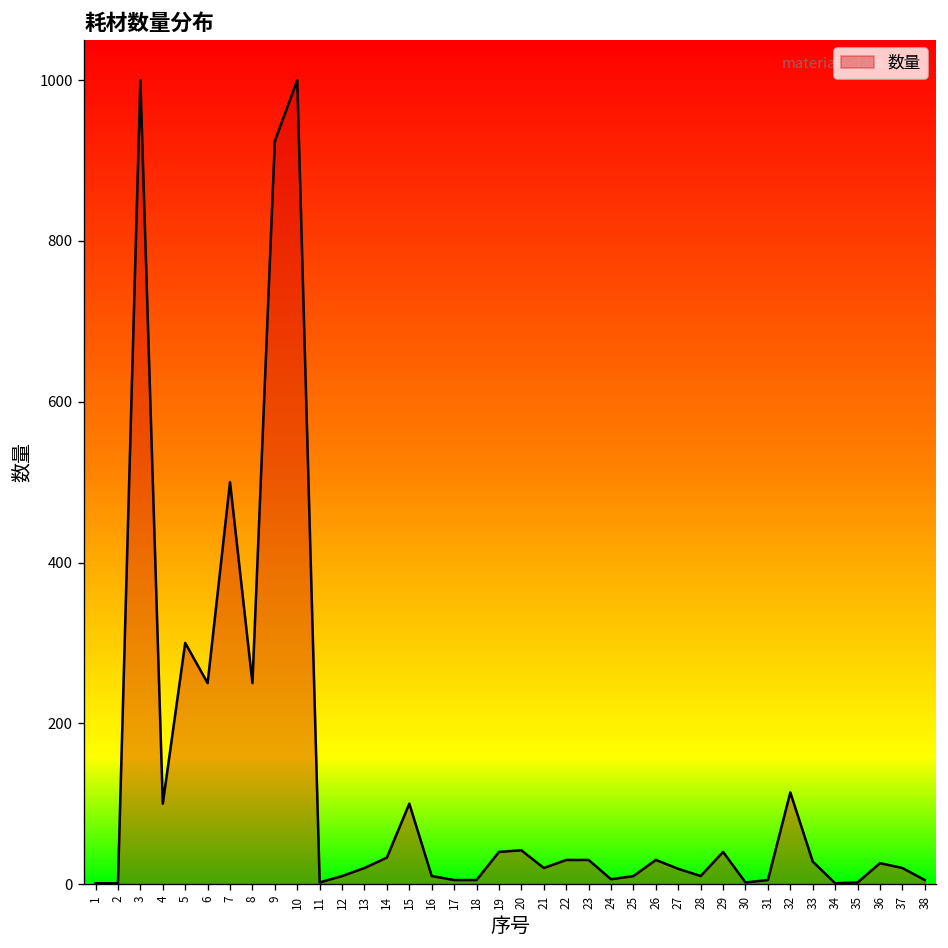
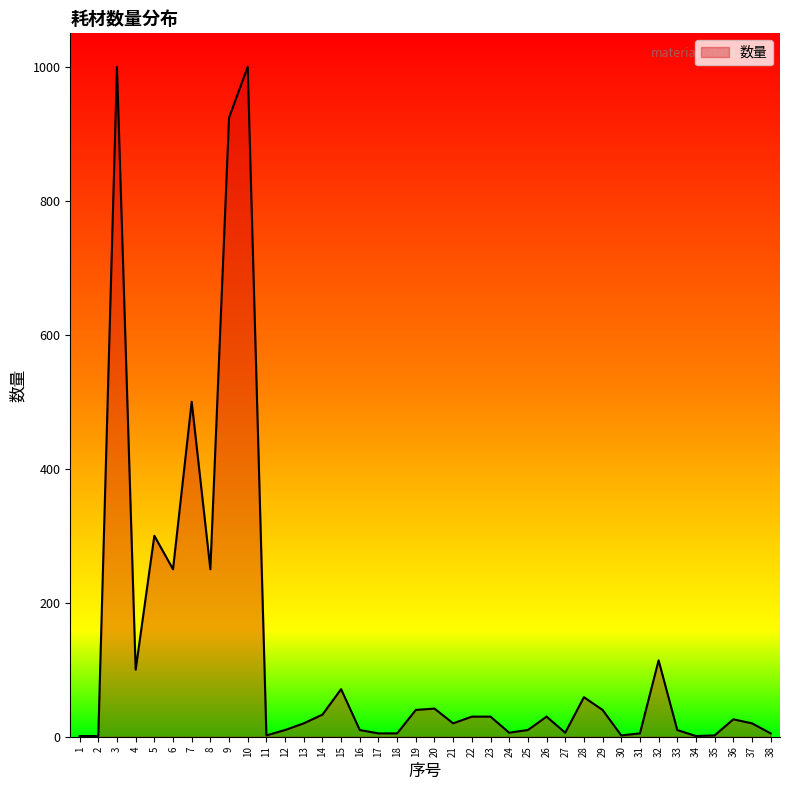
  {
    "1": 0,
    "2": 0,
    "3": 1000,
    "4": 100,
    "5": 300,
    "6": 250,
    "7": 500,
    "8": 250,
    "9": 920,
    "10": 1000,
    "11": 0,
    "12": 10,
    "13": 20,
    "14": 30,
-   "15": 100,
+   "15": 70,
    "16": 10,
    "17": 10,
    "18": 10,
    "19": 40,
    "20": 40,
    "21": 20,
    "22": 30,
    "23": 30,
    "24": 10,
    "25": 10,
    "26": 30,
-   "27": 20,
-   "28": 10,
+   "27": 10,
+   "28": 60,
    "29": 40,
    "30": 0,
    "31": 10,
    "32": 110,
-   "33": 30,
+   "33": 10,
    "34": 0,
    "35": 0,
    "36": 30,
    "37": 20,
    "38": 10
  }
